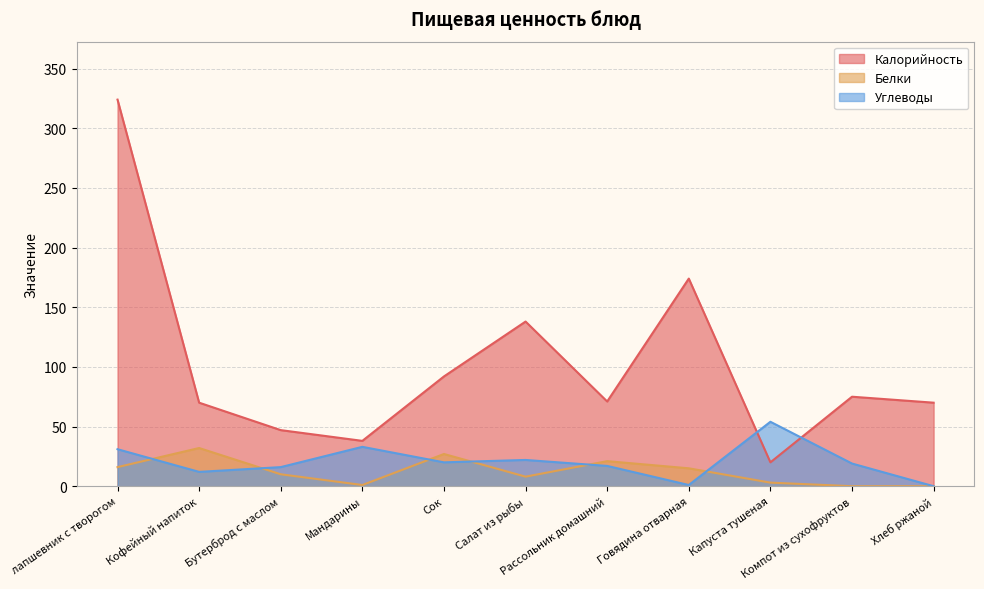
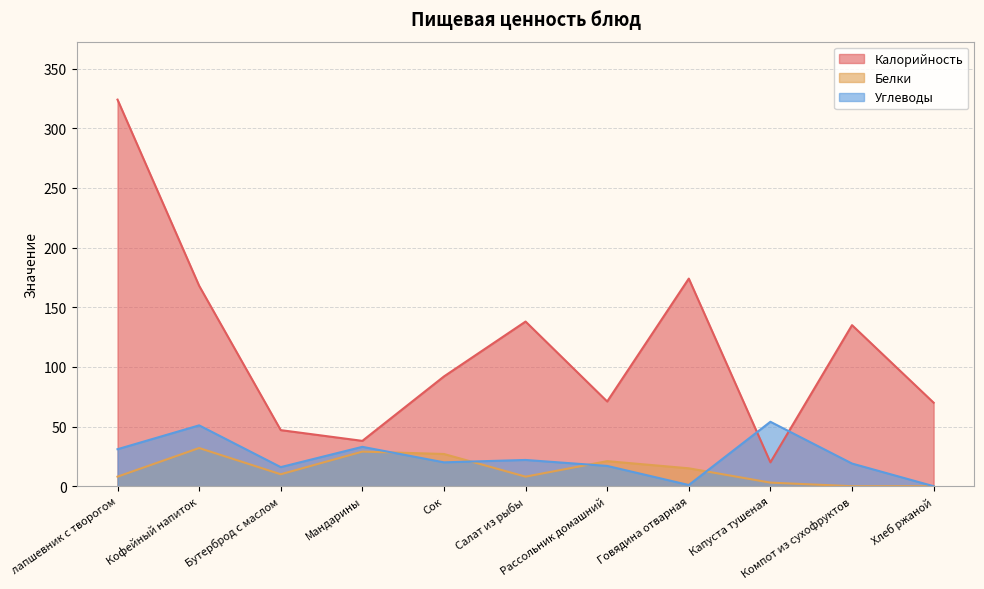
  {
    "Калорийность": {
      "лапшевник с творогом": 324,
-     "Кофейный напиток": 70,
+     "Кофейный напиток": 168,
      "Бутерброд с маслом": 47,
      "Мандарины": 38,
      "Сок": 92,
      "Салат из рыбы": 138,
      "Рассольник домашний": 71,
      "Говядина отварная": 174,
      "Капуста тушеная": 20,
-     "Компот из сухофруктов": 75,
+     "Компот из сухофруктов": 135,
      "Хлеб ржаной": 70
    },
    "Белки": {
-     "лапшевник с творогом": 16,
+     "лапшевник с творогом": 8,
      "Кофейный напиток": 32,
      "Бутерброд с маслом": 10,
-     "Мандарины": 1,
+     "Мандарины": 29,
      "Сок": 27,
      "Салат из рыбы": 8,
      "Рассольник домашний": 21,
      "Говядина отварная": 15,
      "Капуста тушеная": 3,
      "Компот из сухофруктов": 0
    },
    "Углеводы": {
      "лапшевник с творогом": 31,
-     "Кофейный напиток": 12,
+     "Кофейный напиток": 51,
      "Бутерброд с маслом": 16,
      "Мандарины": 33,
      "Сок": 20,
      "Салат из рыбы": 22,
      "Рассольник домашний": 17,
      "Говядина отварная": 1,
      "Капуста тушеная": 54,
      "Компот из сухофруктов": 19
    }
  }
